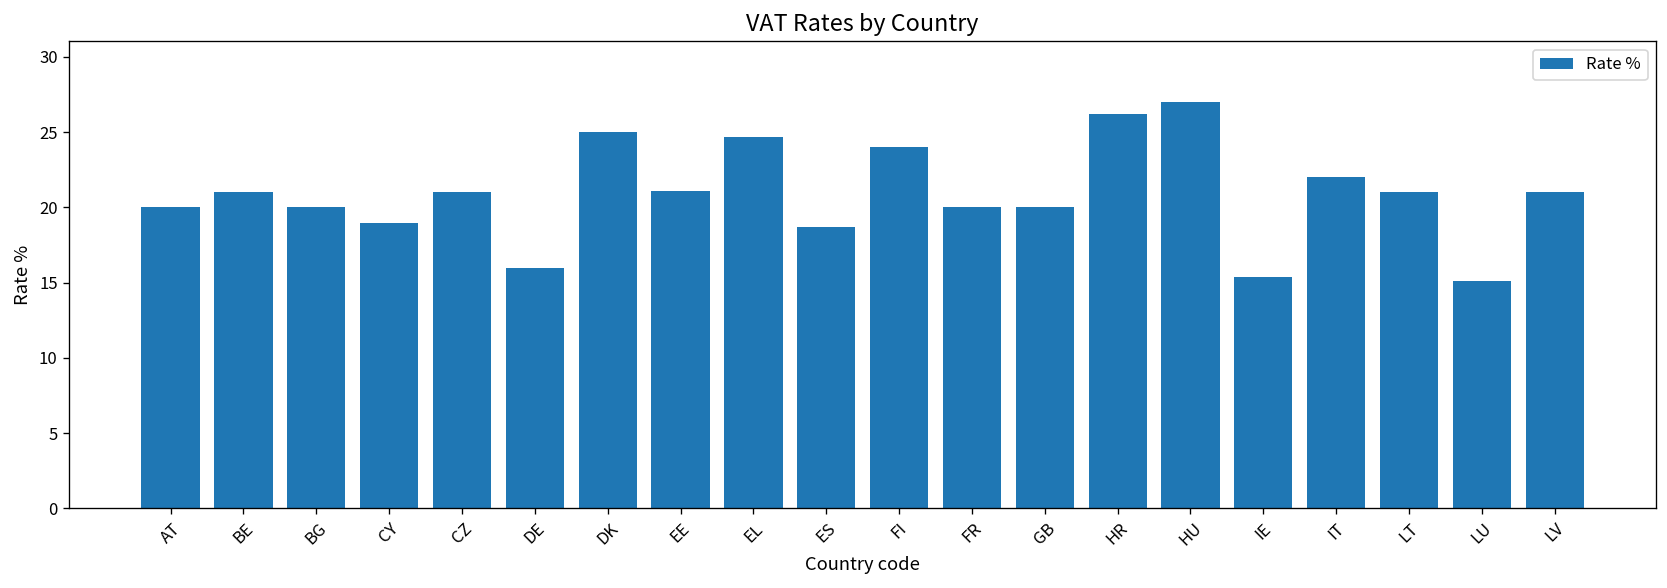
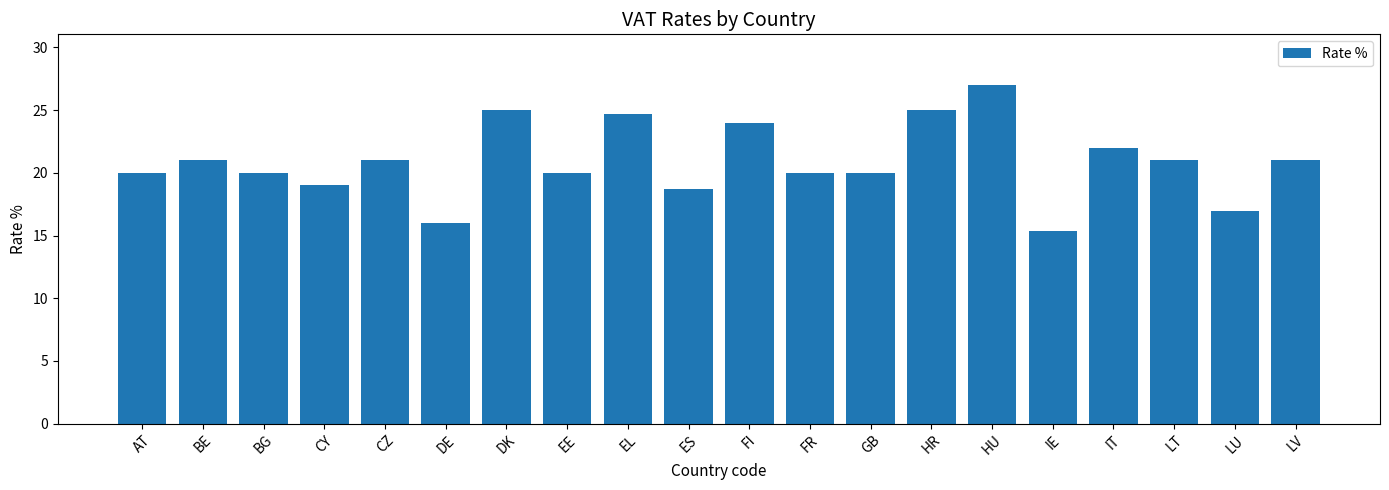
  {
    "AT": 20.0,
    "BE": 21.0,
    "BG": 20.0,
    "CY": 19.0,
    "CZ": 21.0,
    "DE": 16.0,
    "DK": 25.0,
-   "EE": 21.1,
+   "EE": 20.0,
    "EL": 24.7,
    "ES": 18.7,
    "FI": 24.0,
    "FR": 20.0,
    "GB": 20.0,
-   "HR": 26.2,
+   "HR": 25.0,
    "HU": 27.0,
    "IE": 15.4,
    "IT": 22.0,
    "LT": 21.0,
-   "LU": 15.1,
+   "LU": 17.0,
    "LV": 21.0
  }
